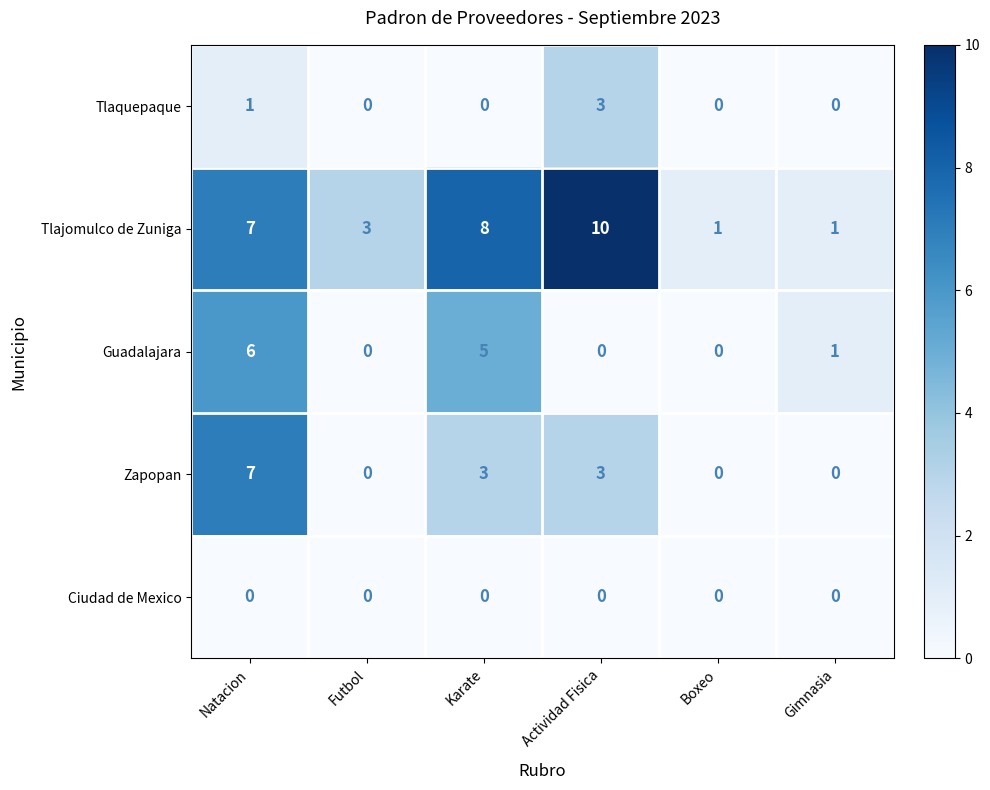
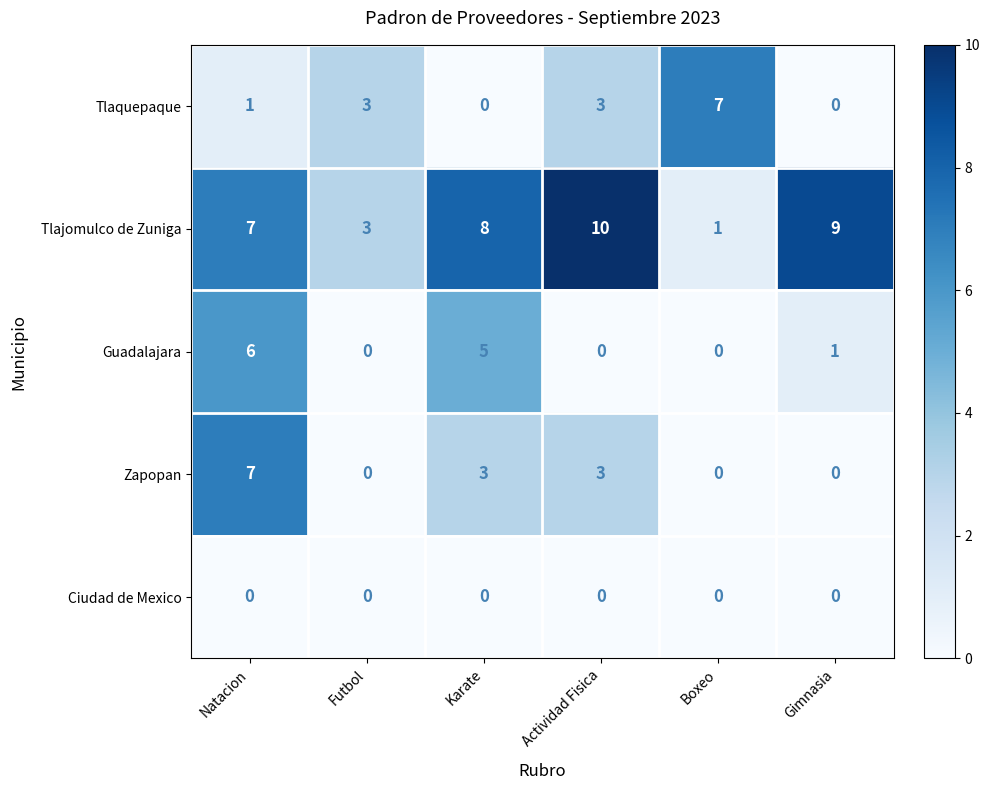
  {
    "Tlaquepaque": {
      "Natacion": 1,
-     "Futbol": 0,
+     "Futbol": 3,
      "Karate": 0,
      "Actividad Fisica": 3,
-     "Boxeo": 0,
+     "Boxeo": 7,
      "Gimnasia": 0
    },
    "Tlajomulco de Zuniga": {
      "Natacion": 7,
      "Futbol": 3,
      "Karate": 8,
      "Actividad Fisica": 10,
      "Boxeo": 1,
-     "Gimnasia": 1
+     "Gimnasia": 9
    },
    "Guadalajara": {
      "Natacion": 6,
      "Futbol": 0,
      "Actividad Fisica": 0,
      "Boxeo": 0,
      "Gimnasia": 1
    },
    "Zapopan": {
      "Natacion": 7,
      "Futbol": 0,
      "Karate": 3,
      "Actividad Fisica": 3,
      "Boxeo": 0,
      "Gimnasia": 0
    },
    "Ciudad de Mexico": {
      "Natacion": 0,
      "Futbol": 0,
      "Karate": 0,
      "Actividad Fisica": 0,
      "Boxeo": 0,
      "Gimnasia": 0
    }
  }
